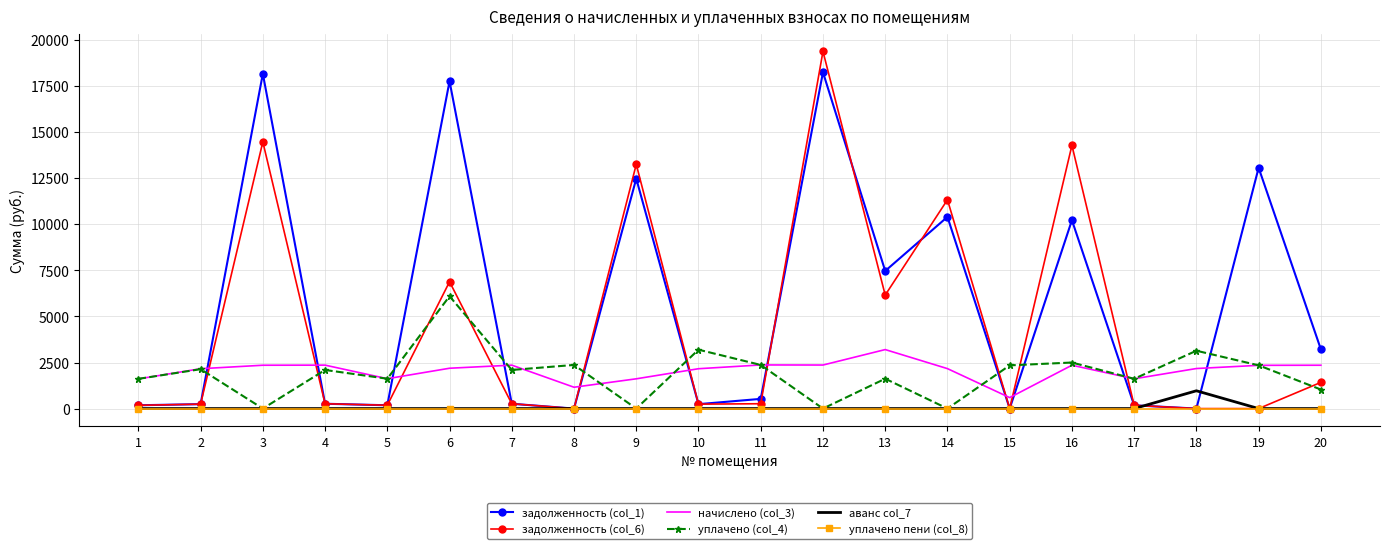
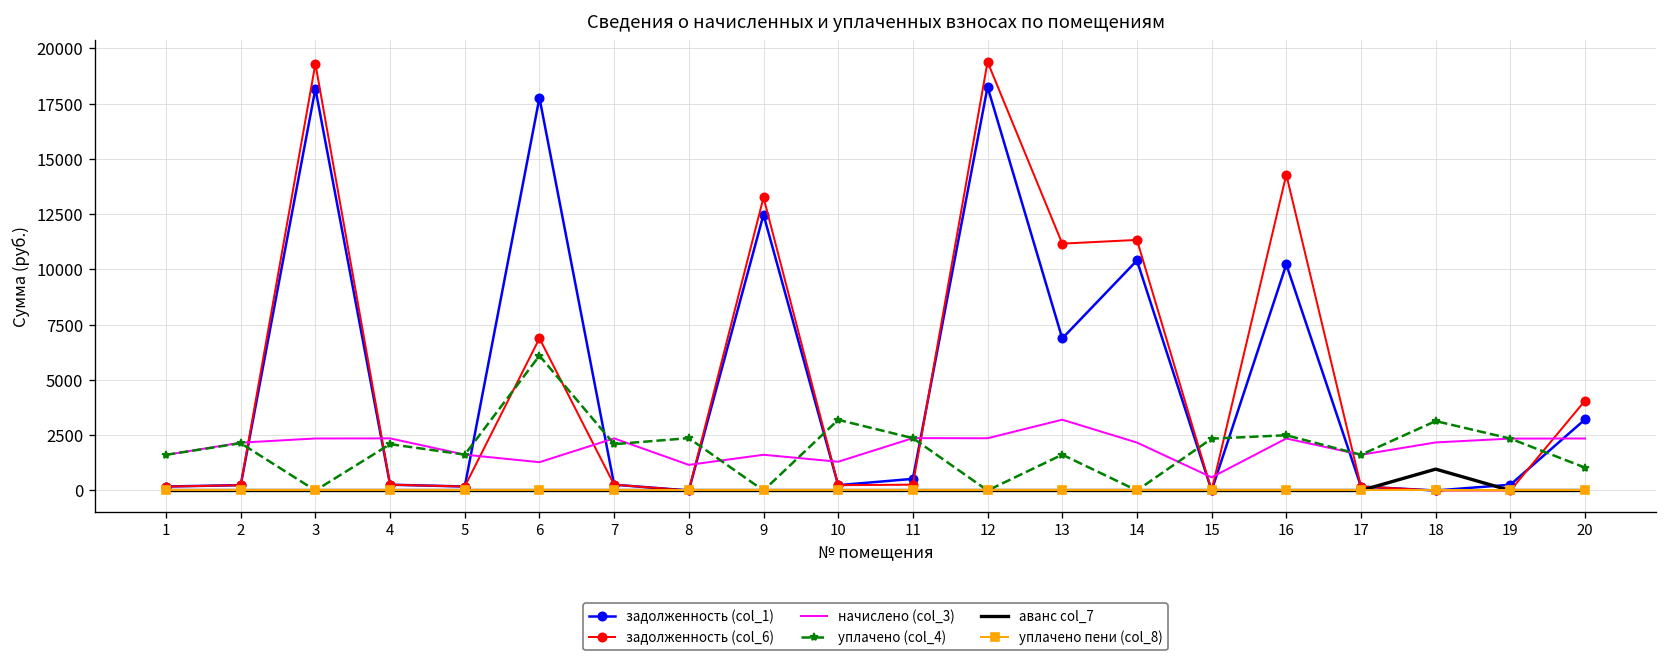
  {
    "задолженность (col_1)": {
      "3": 18200,
      "6": 17800,
      "9": 12500,
      "11": 500,
      "12": 18300,
-     "13": 7500,
+     "13": 6900,
      "14": 10400,
      "16": 10200,
-     "19": 13100,
+     "19": 300,
      "20": 3200
    },
    "задолженность (col_6)": {
-     "3": 14500,
+     "3": 19300,
      "6": 6900,
      "9": 13300,
      "11": 300,
      "12": 19400,
-     "13": 6200,
+     "13": 11200,
      "14": 11300,
      "16": 14300,
-     "20": 1400
+     "20": 4100
    },
    "начислено (col_3)": {
      "3": 2400,
      "4": 2400,
-     "6": 2200,
+     "6": 1300,
      "7": 2400,
      "8": 1200,
      "9": 1600,
-     "10": 2200,
+     "10": 1300,
      "12": 2400,
      "13": 3200,
      "14": 2200,
      "15": 600,
      "16": 2400,
      "18": 2200,
      "20": 2400
    },
    "уплачено (col_4)": {
      "4": 2100,
      "6": 6100,
      "7": 2100,
      "8": 2400,
      "10": 3200,
      "13": 1600,
      "15": 2300,
      "16": 2500,
      "18": 3100,
      "20": 1000
    },
    "аванс col_7": {
      "18": 1000
    }
  }
